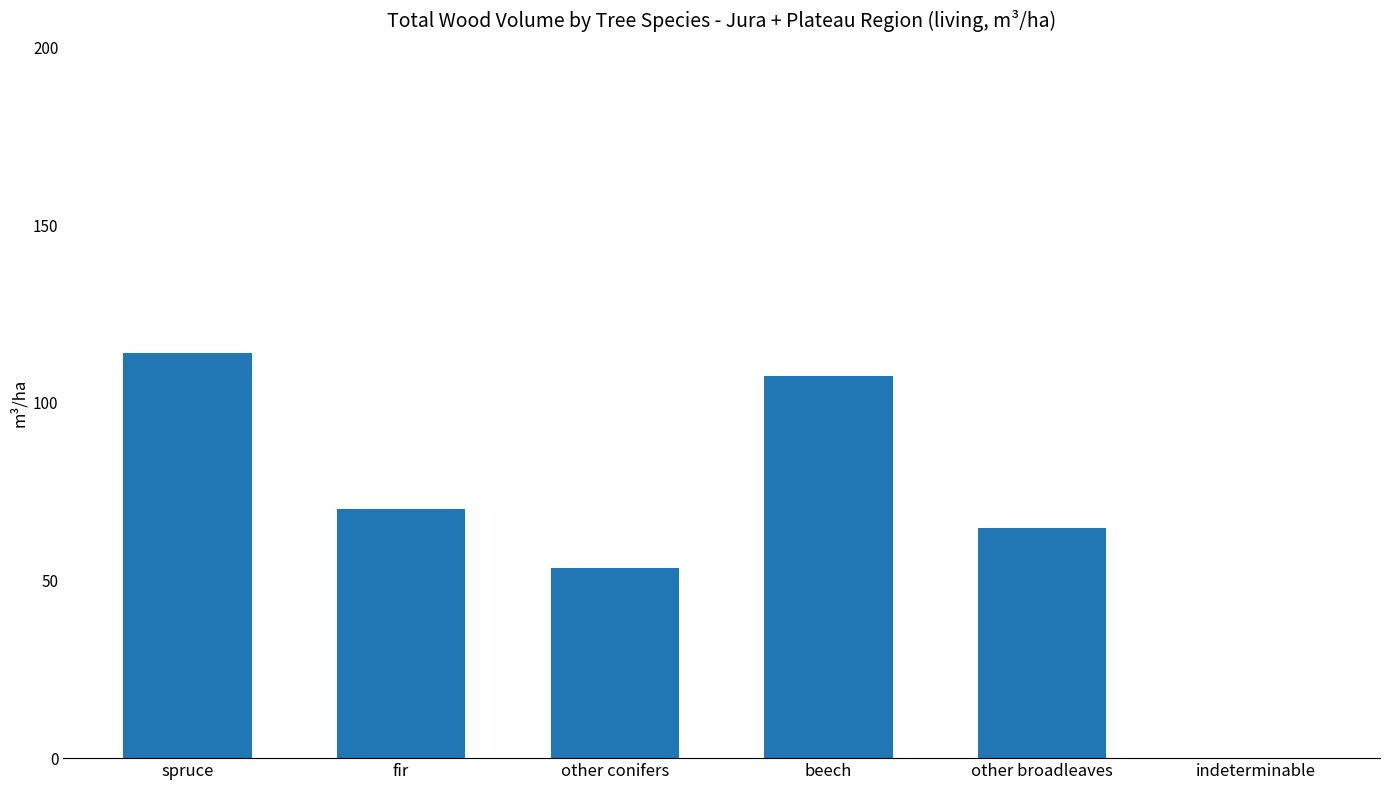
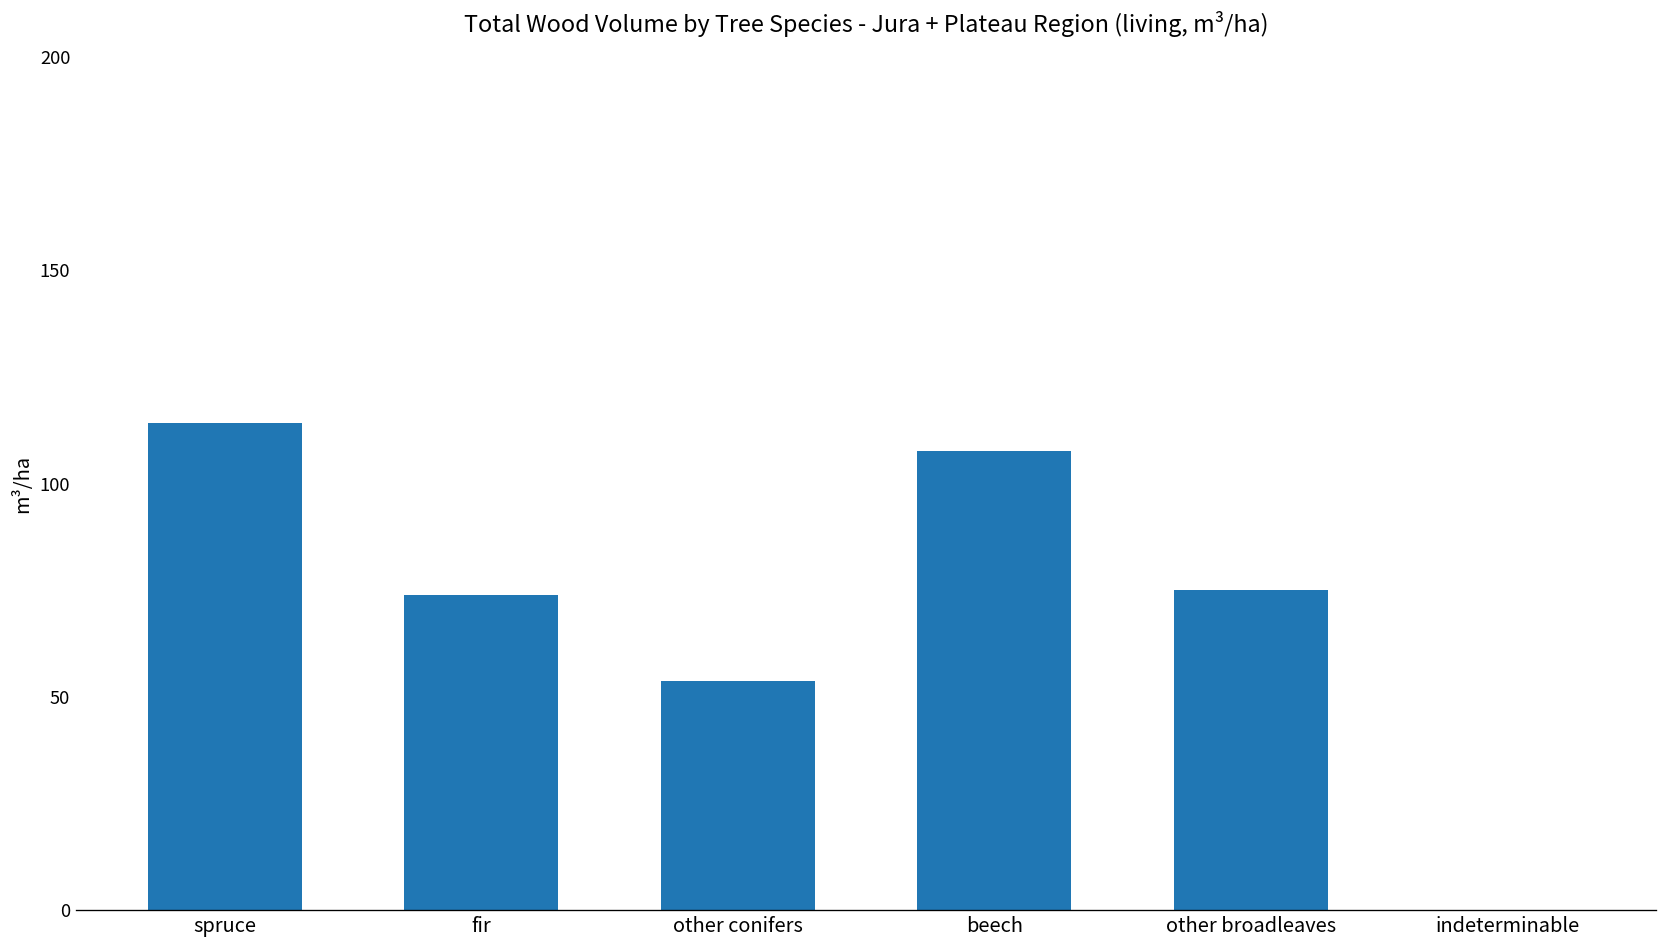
  {
    "spruce": 114,
-   "fir": 70,
+   "fir": 74,
    "other conifers": 54,
    "beech": 108,
-   "other broadleaves": 65,
+   "other broadleaves": 75,
    "indeterminable": 0
  }
